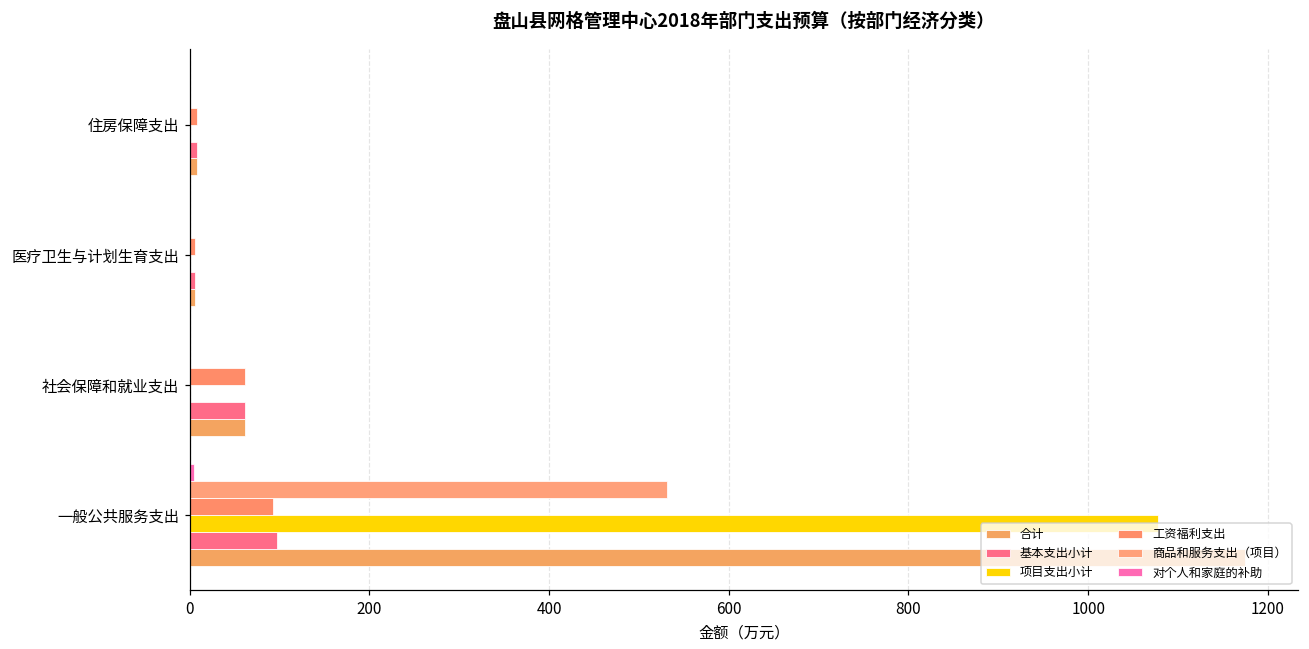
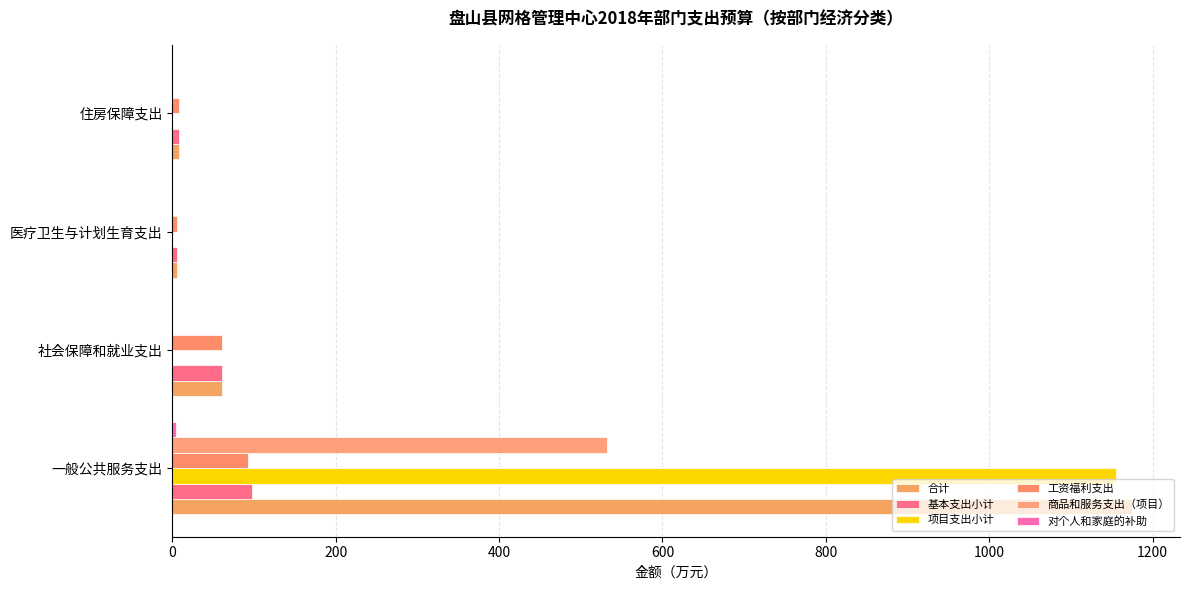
  {
    "项目支出小计": {
      "住房保障支出": 0,
      "医疗卫生与计划生育支出": 0,
      "社会保障和就业支出": 0,
-     "一般公共服务支出": 1080
+     "一般公共服务支出": 1160
    }
  }
